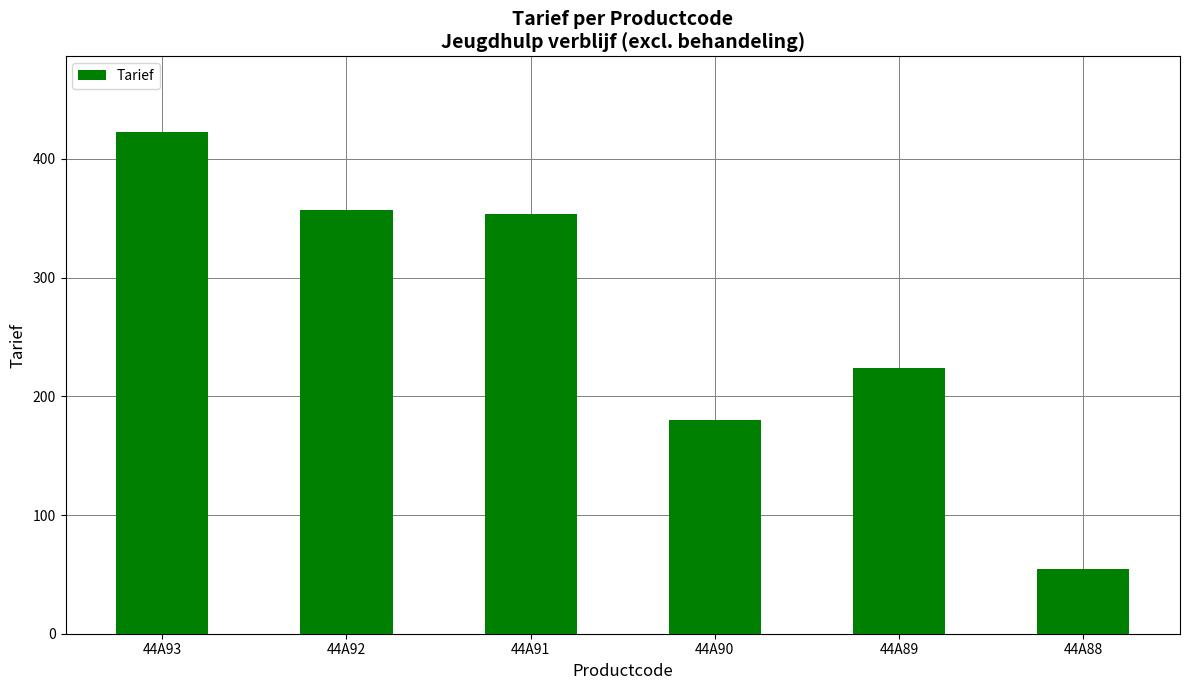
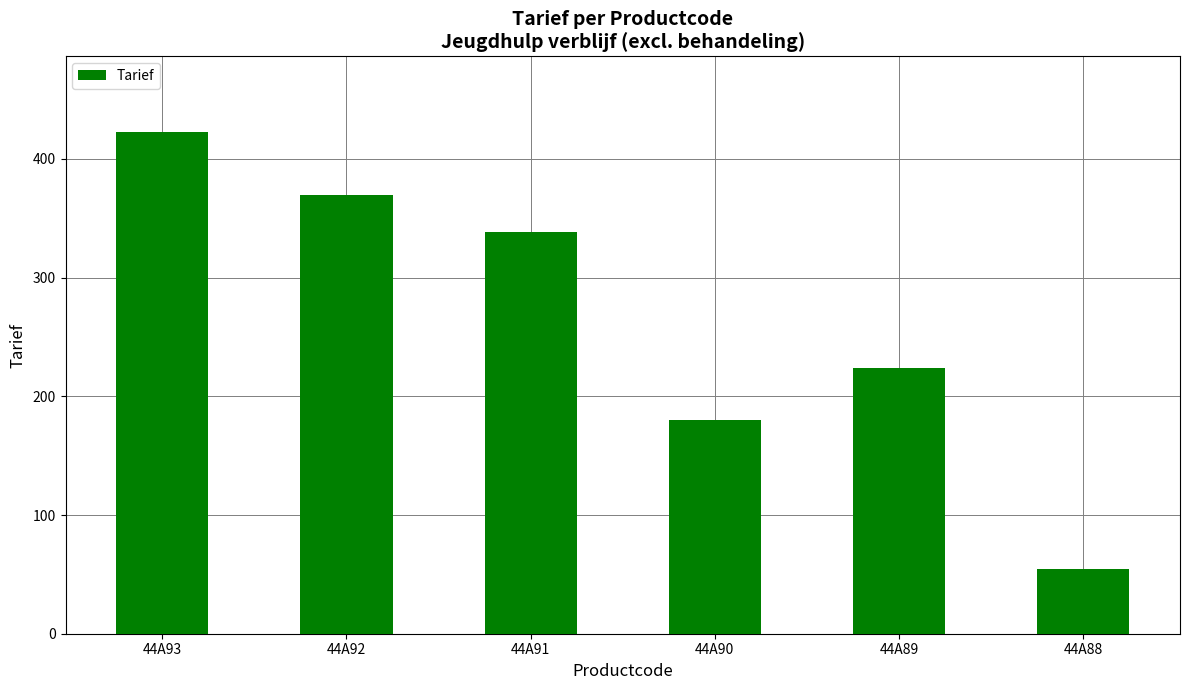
  {
    "44A93": 423,
-   "44A92": 357,
-   "44A91": 353,
+   "44A92": 370,
+   "44A91": 338,
    "44A90": 180,
    "44A89": 224,
    "44A88": 55
  }
